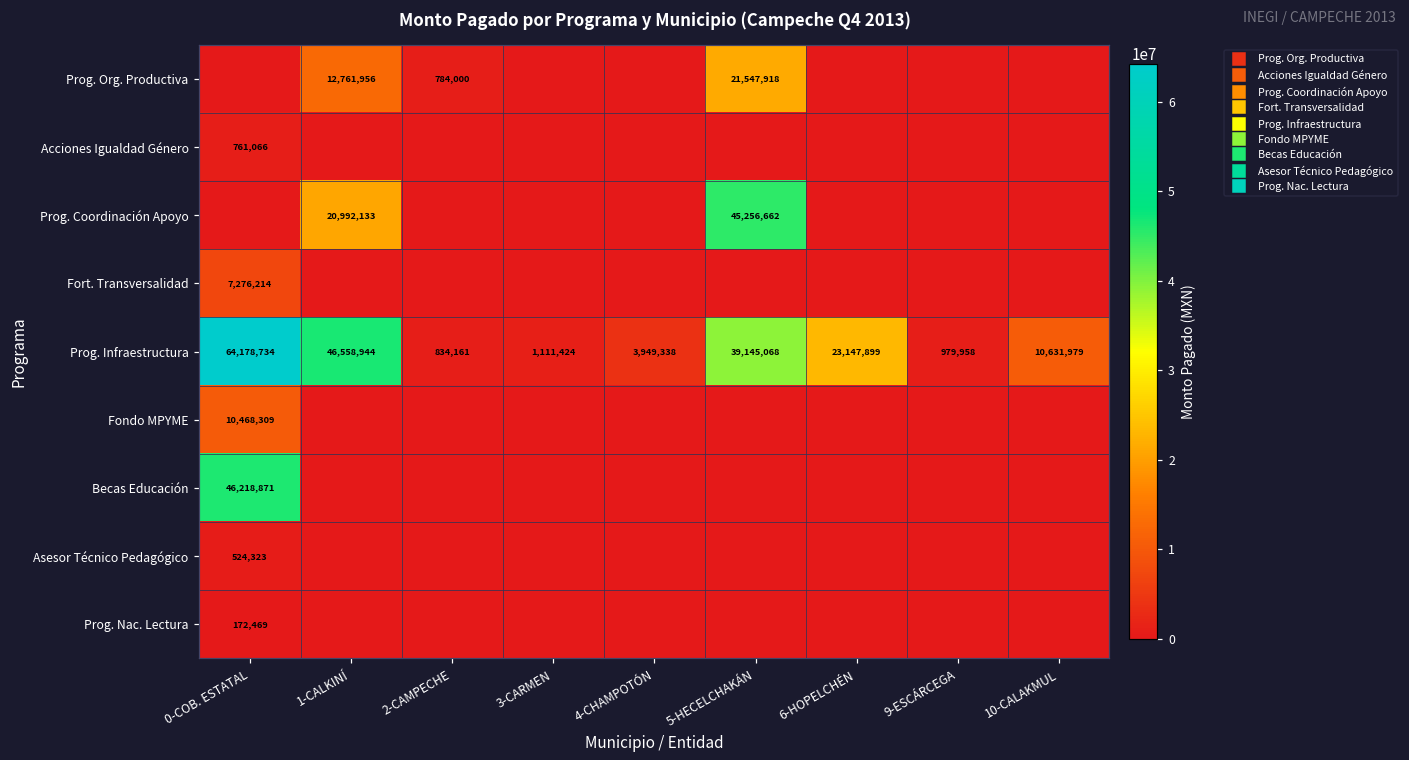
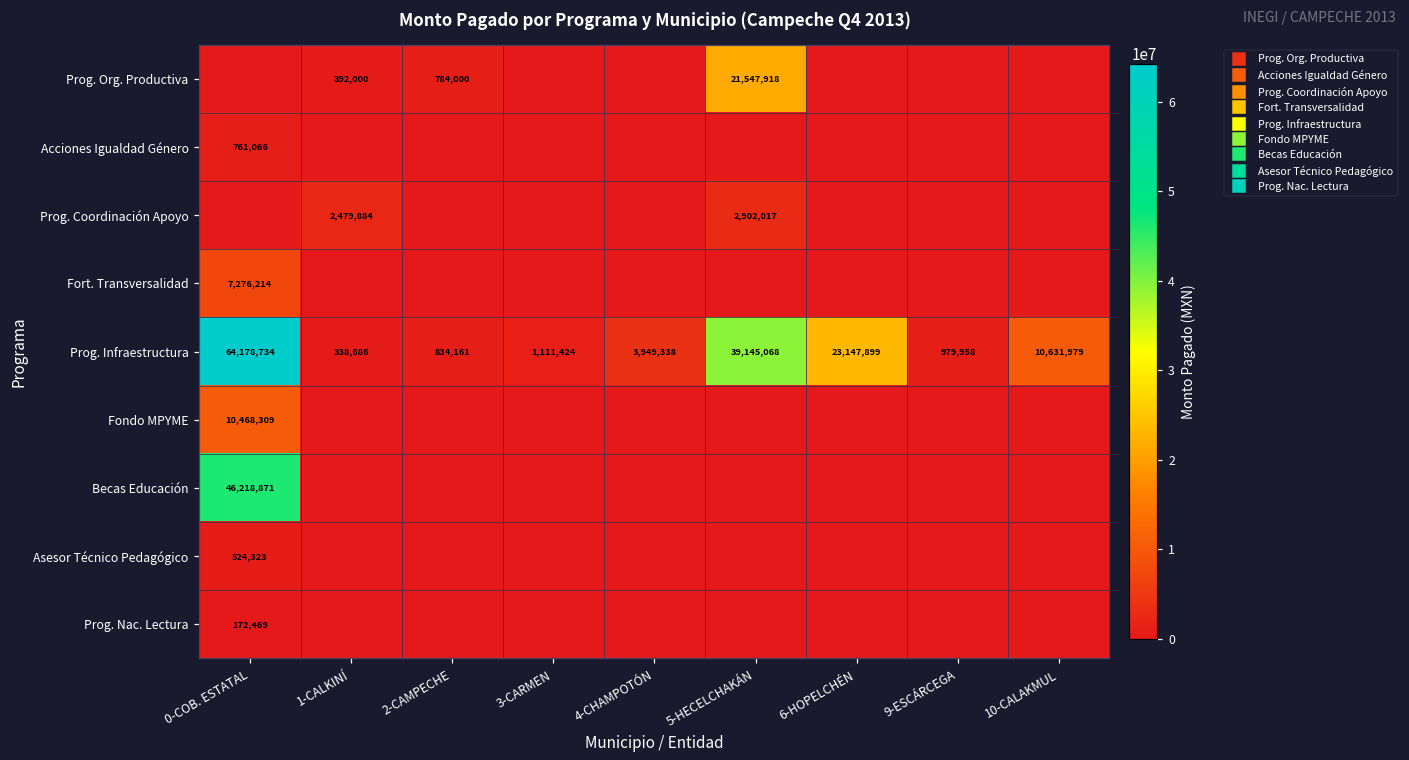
  {
    "Prog. Org. Productiva": {
-     "1-CALKINÍ": "12,761,956",
+     "1-CALKINÍ": "392,000",
      "2-CAMPECHE": "784,000",
      "5-HECELCHAKÁN": "21,547,918"
    },
    "Acciones Igualdad Género": {
      "0-COB. ESTATAL": "761,066"
    },
    "Prog. Coordinación Apoyo": {
-     "1-CALKINÍ": "20,992,133",
-     "5-HECELCHAKÁN": "45,256,662"
+     "1-CALKINÍ": "2,479,884",
+     "5-HECELCHAKÁN": "2,902,017"
    },
    "Fort. Transversalidad": {
      "0-COB. ESTATAL": "7,276,214"
    },
    "Prog. Infraestructura": {
      "0-COB. ESTATAL": "64,178,734",
-     "1-CALKINÍ": "46,558,944",
+     "1-CALKINÍ": "338,686",
      "2-CAMPECHE": "834,161",
      "3-CARMEN": "1,111,424",
      "4-CHAMPOTÓN": "3,949,338",
      "5-HECELCHAKÁN": "39,145,068",
      "6-HOPELCHÉN": "23,147,899",
      "9-ESCÁRCEGA": "979,958",
      "10-CALAKMUL": "10,631,979"
    },
    "Fondo MPYME": {
      "0-COB. ESTATAL": "10,468,309"
    },
    "Becas Educación": {
      "0-COB. ESTATAL": "46,218,871"
    },
    "Asesor Técnico Pedagógico": {
      "0-COB. ESTATAL": "524,323"
    },
    "Prog. Nac. Lectura": {
      "0-COB. ESTATAL": "172,469"
    }
  }
